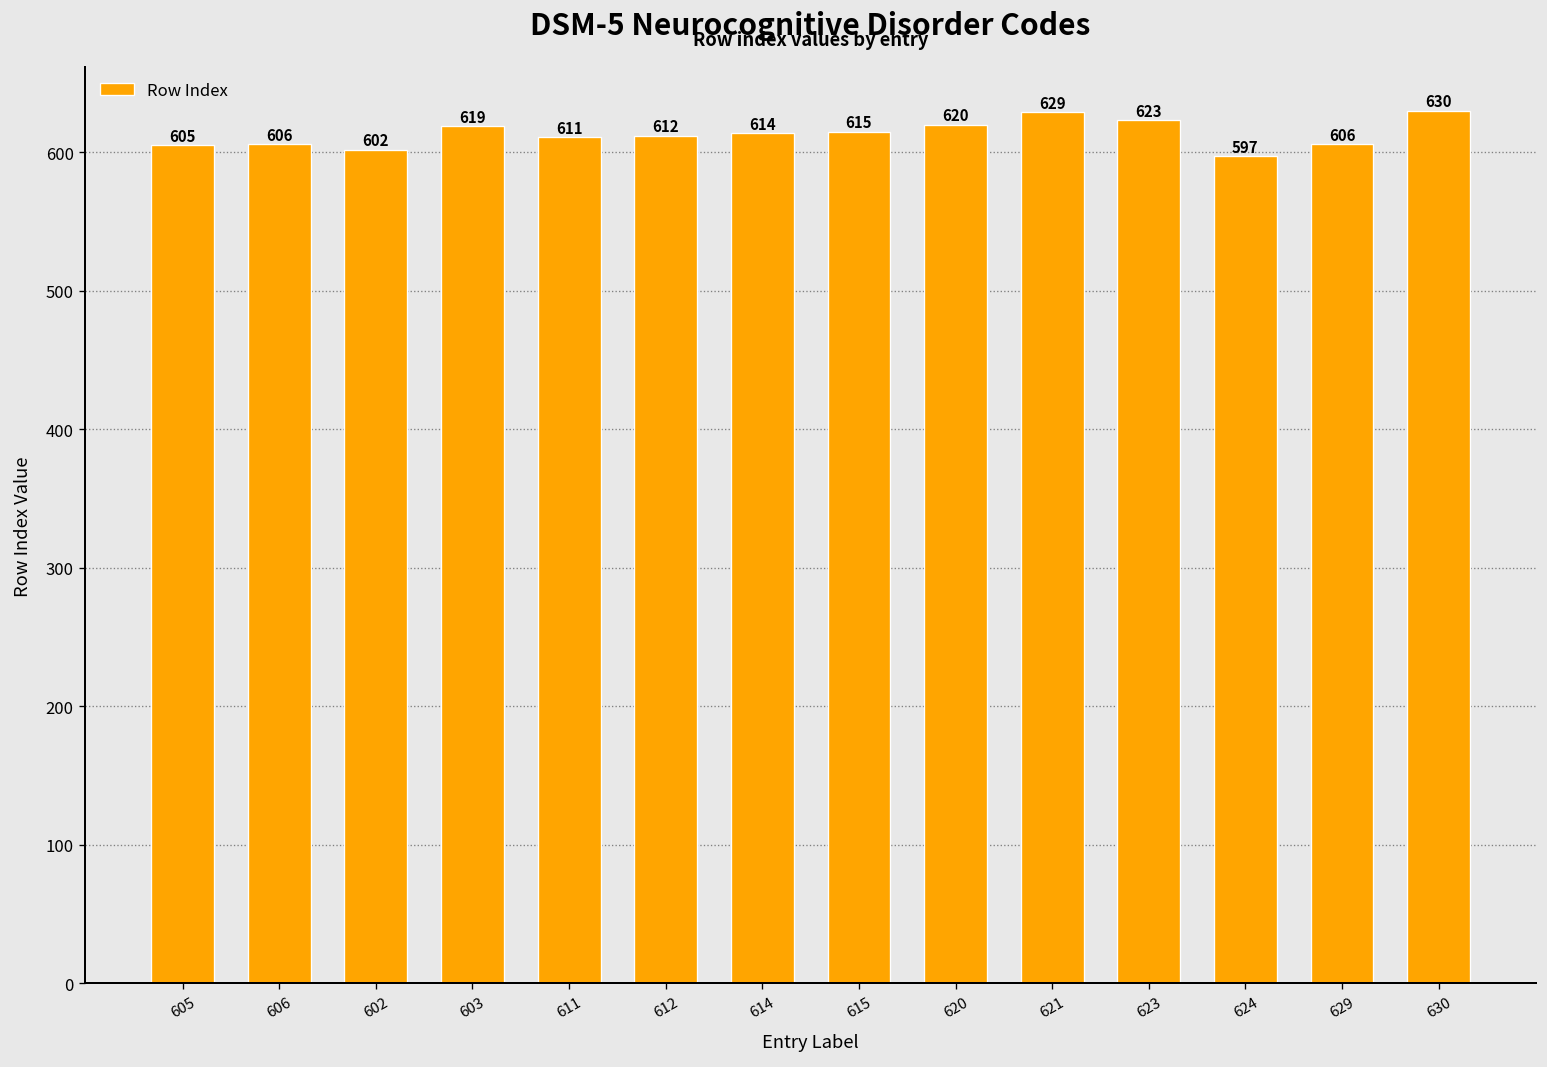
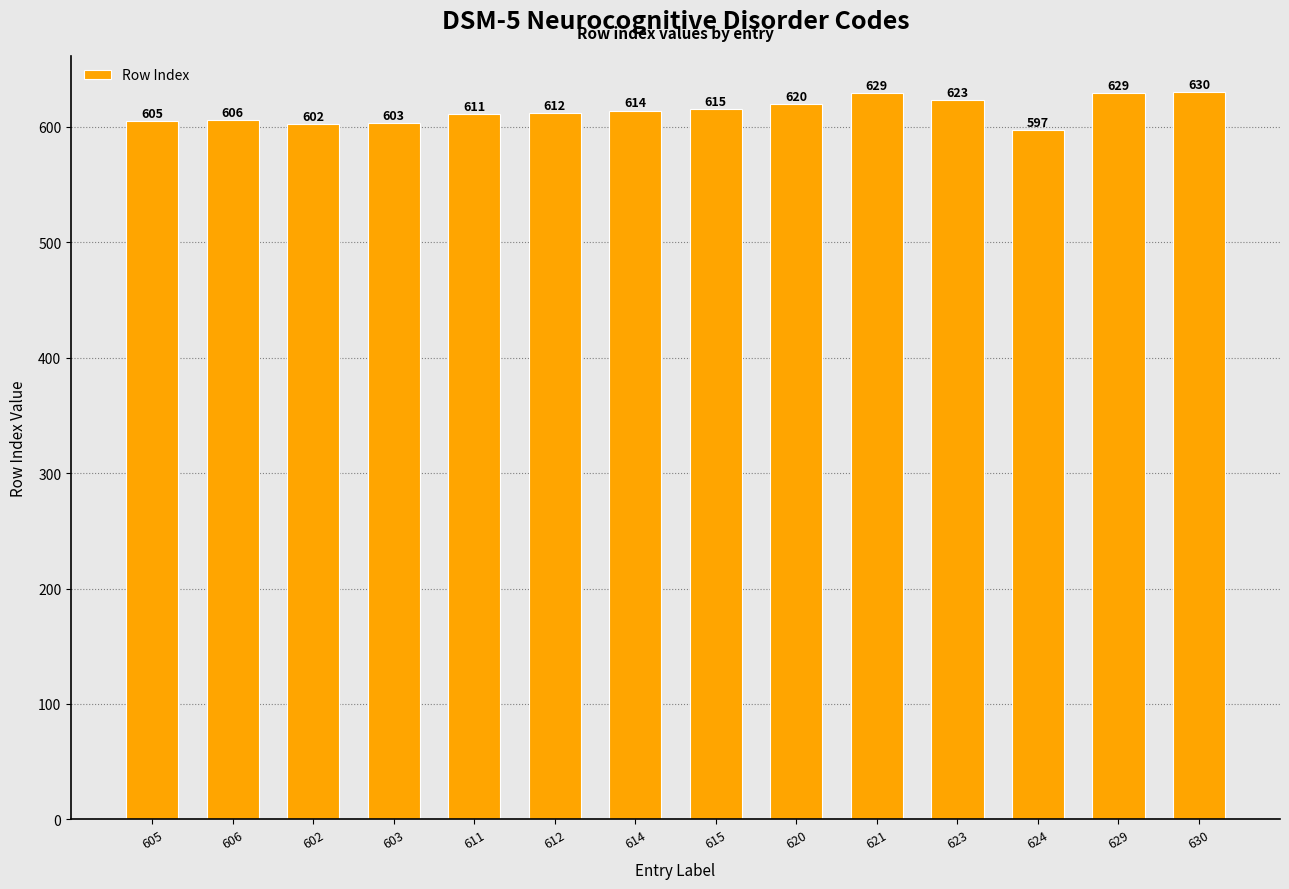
  {
    "605": 605,
    "606": 606,
    "602": 602,
-   "603": 619,
+   "603": 603,
    "611": 611,
    "612": 612,
    "614": 614,
    "615": 615,
    "620": 620,
    "621": 629,
    "623": 623,
    "624": 597,
-   "629": 606,
+   "629": 629,
    "630": 630
  }
